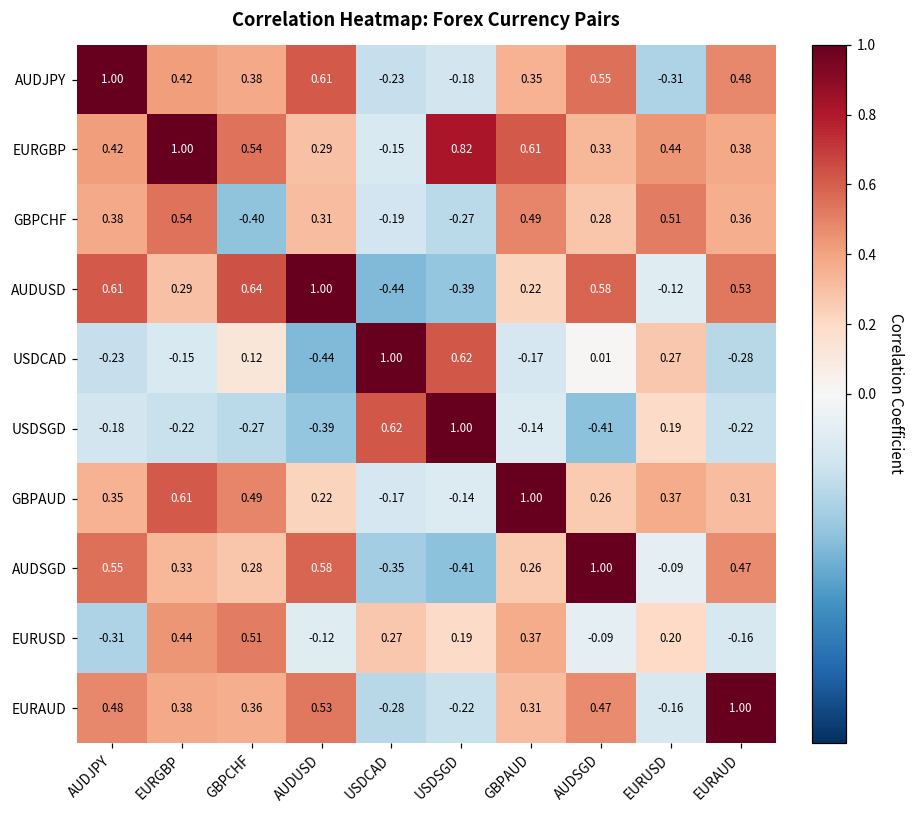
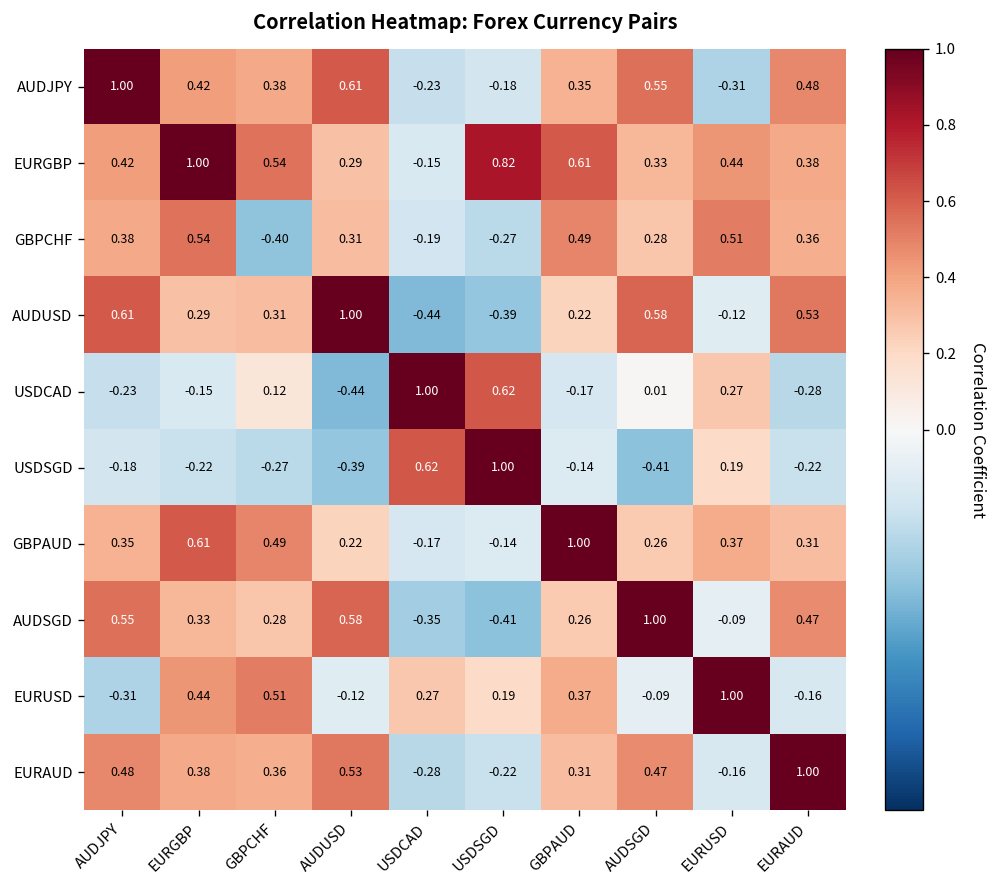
  {
    "AUDJPY": {
      "AUDJPY": 1.00,
      "EURGBP": 0.42,
      "GBPCHF": 0.38,
      "AUDUSD": 0.61,
      "USDCAD": -0.23,
      "USDSGD": -0.18,
      "GBPAUD": 0.35,
      "AUDSGD": 0.55,
      "EURUSD": -0.31,
      "EURAUD": 0.48
    },
    "EURGBP": {
      "AUDJPY": 0.42,
      "EURGBP": 1.00,
      "GBPCHF": 0.54,
      "AUDUSD": 0.29,
      "USDCAD": -0.15,
      "USDSGD": 0.82,
      "GBPAUD": 0.61,
      "AUDSGD": 0.33,
      "EURUSD": 0.44,
      "EURAUD": 0.38
    },
    "GBPCHF": {
      "AUDJPY": 0.38,
      "EURGBP": 0.54,
      "GBPCHF": -0.40,
      "AUDUSD": 0.31,
      "USDCAD": -0.19,
      "USDSGD": -0.27,
      "GBPAUD": 0.49,
      "AUDSGD": 0.28,
      "EURUSD": 0.51,
      "EURAUD": 0.36
    },
    "AUDUSD": {
      "AUDJPY": 0.61,
      "EURGBP": 0.29,
-     "GBPCHF": 0.64,
+     "GBPCHF": 0.31,
      "AUDUSD": 1.00,
      "USDCAD": -0.44,
      "USDSGD": -0.39,
      "GBPAUD": 0.22,
      "AUDSGD": 0.58,
      "EURUSD": -0.12,
      "EURAUD": 0.53
    },
    "USDCAD": {
      "AUDJPY": -0.23,
      "EURGBP": -0.15,
      "GBPCHF": 0.12,
      "AUDUSD": -0.44,
      "USDCAD": 1.00,
      "USDSGD": 0.62,
      "GBPAUD": -0.17,
      "AUDSGD": 0.01,
      "EURUSD": 0.27,
      "EURAUD": -0.28
    },
    "USDSGD": {
      "AUDJPY": -0.18,
      "EURGBP": -0.22,
      "GBPCHF": -0.27,
      "AUDUSD": -0.39,
      "USDCAD": 0.62,
      "USDSGD": 1.00,
      "GBPAUD": -0.14,
      "AUDSGD": -0.41,
      "EURUSD": 0.19,
      "EURAUD": -0.22
    },
    "GBPAUD": {
      "AUDJPY": 0.35,
      "EURGBP": 0.61,
      "GBPCHF": 0.49,
      "AUDUSD": 0.22,
      "USDCAD": -0.17,
      "USDSGD": -0.14,
      "GBPAUD": 1.00,
      "AUDSGD": 0.26,
      "EURUSD": 0.37,
      "EURAUD": 0.31
    },
    "AUDSGD": {
      "AUDJPY": 0.55,
      "EURGBP": 0.33,
      "GBPCHF": 0.28,
      "AUDUSD": 0.58,
      "USDCAD": -0.35,
      "USDSGD": -0.41,
      "GBPAUD": 0.26,
      "AUDSGD": 1.00,
      "EURUSD": -0.09,
      "EURAUD": 0.47
    },
    "EURUSD": {
      "AUDJPY": -0.31,
      "EURGBP": 0.44,
      "GBPCHF": 0.51,
      "AUDUSD": -0.12,
      "USDCAD": 0.27,
      "USDSGD": 0.19,
      "GBPAUD": 0.37,
      "AUDSGD": -0.09,
-     "EURUSD": 0.20,
+     "EURUSD": 1.00,
      "EURAUD": -0.16
    },
    "EURAUD": {
      "AUDJPY": 0.48,
      "EURGBP": 0.38,
      "GBPCHF": 0.36,
      "AUDUSD": 0.53,
      "USDCAD": -0.28,
      "USDSGD": -0.22,
      "GBPAUD": 0.31,
      "AUDSGD": 0.47,
      "EURUSD": -0.16,
      "EURAUD": 1.00
    }
  }
